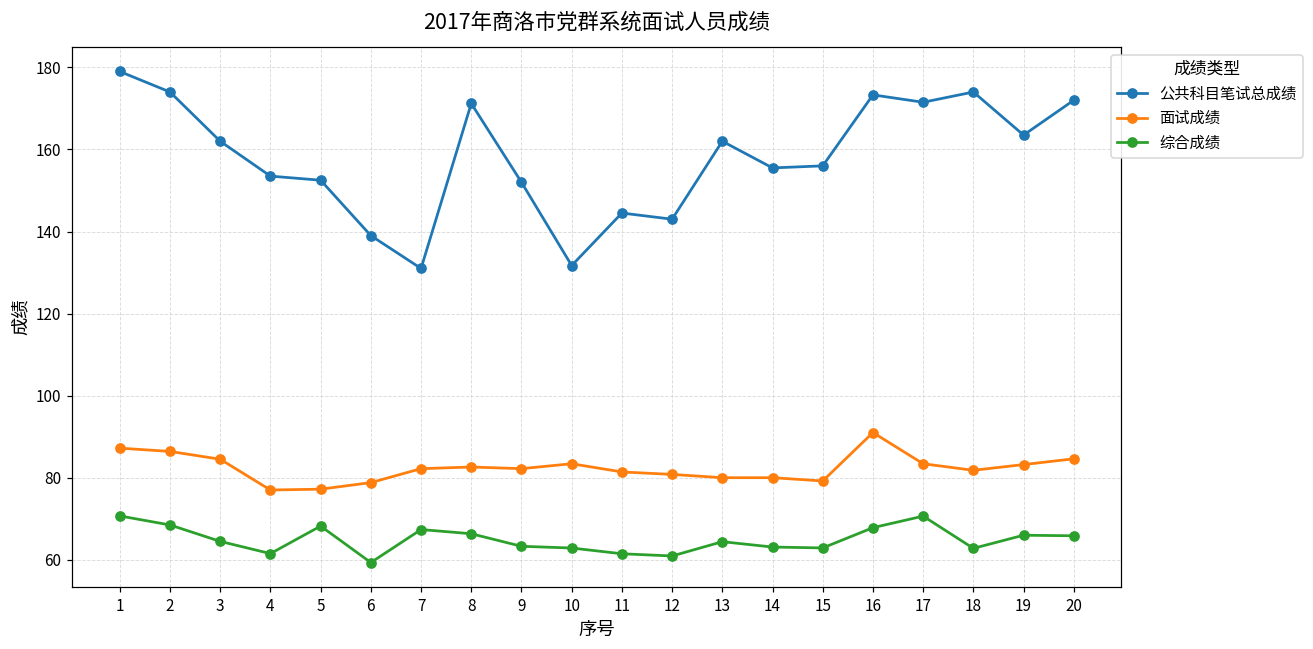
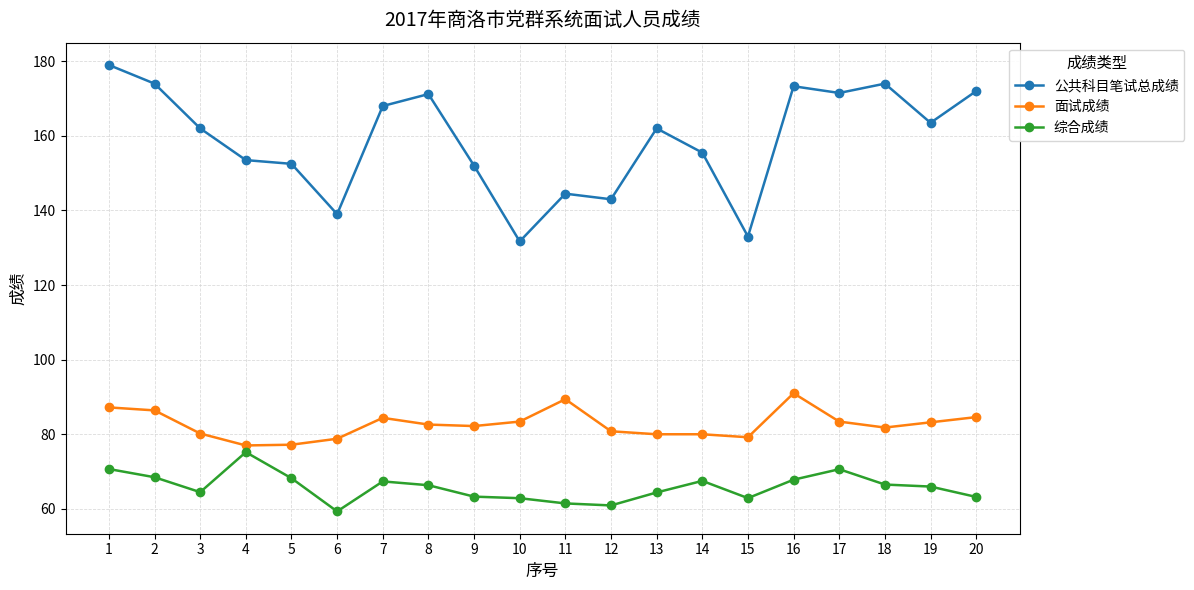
  {
    "公共科目笔试总成绩": {
      "1": 179,
      "2": 174,
      "3": 162,
      "4": 154,
      "5": 153,
      "6": 139,
-     "7": 131,
+     "7": 168,
      "8": 171,
      "9": 152,
      "10": 132,
      "11": 145,
      "12": 143,
      "13": 162,
      "14": 156,
-     "15": 156,
+     "15": 133,
      "16": 173,
      "17": 172,
      "18": 174,
      "19": 164,
      "20": 172
    },
    "面试成绩": {
      "1": 87,
      "2": 86,
-     "3": 85,
+     "3": 80,
      "4": 77,
      "5": 77,
      "6": 79,
-     "7": 82,
+     "7": 84,
      "8": 83,
      "9": 82,
      "10": 83,
-     "11": 81,
+     "11": 89,
      "12": 81,
      "13": 80,
      "14": 80,
      "15": 79,
      "16": 91,
      "17": 83,
      "18": 82,
      "19": 83,
      "20": 85
    },
    "综合成绩": {
      "1": 71,
      "2": 68,
      "3": 64,
-     "4": 62,
+     "4": 75,
      "5": 68,
      "6": 59,
      "7": 67,
      "8": 66,
      "9": 63,
      "10": 63,
      "11": 61,
      "12": 61,
      "13": 64,
-     "14": 63,
+     "14": 68,
      "15": 63,
      "16": 68,
      "17": 71,
-     "18": 63,
+     "18": 67,
      "19": 66,
-     "20": 66
+     "20": 63
    }
  }
